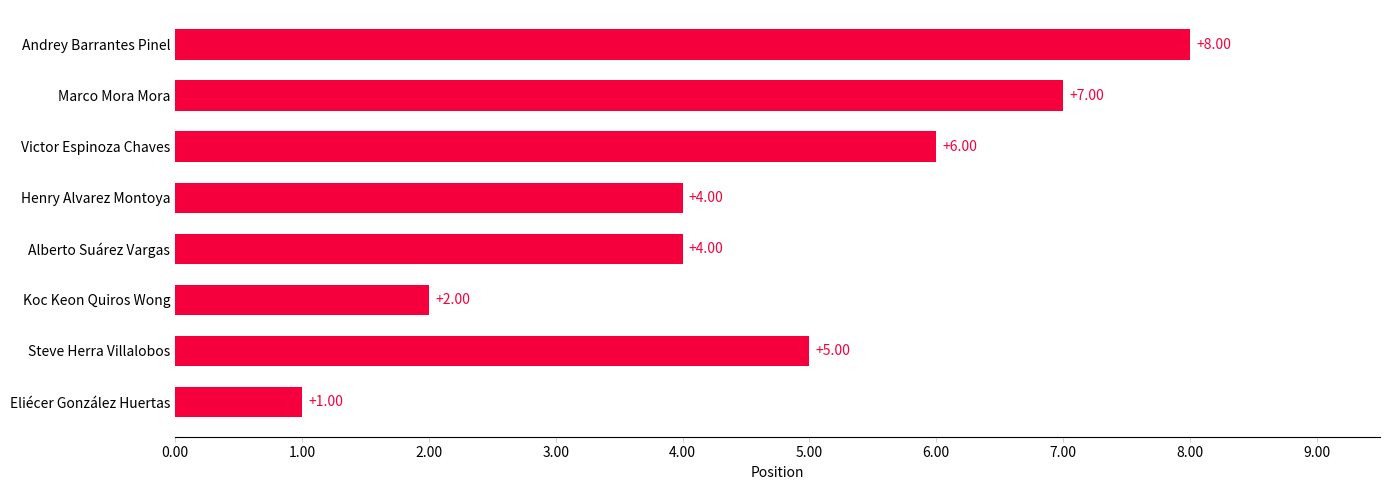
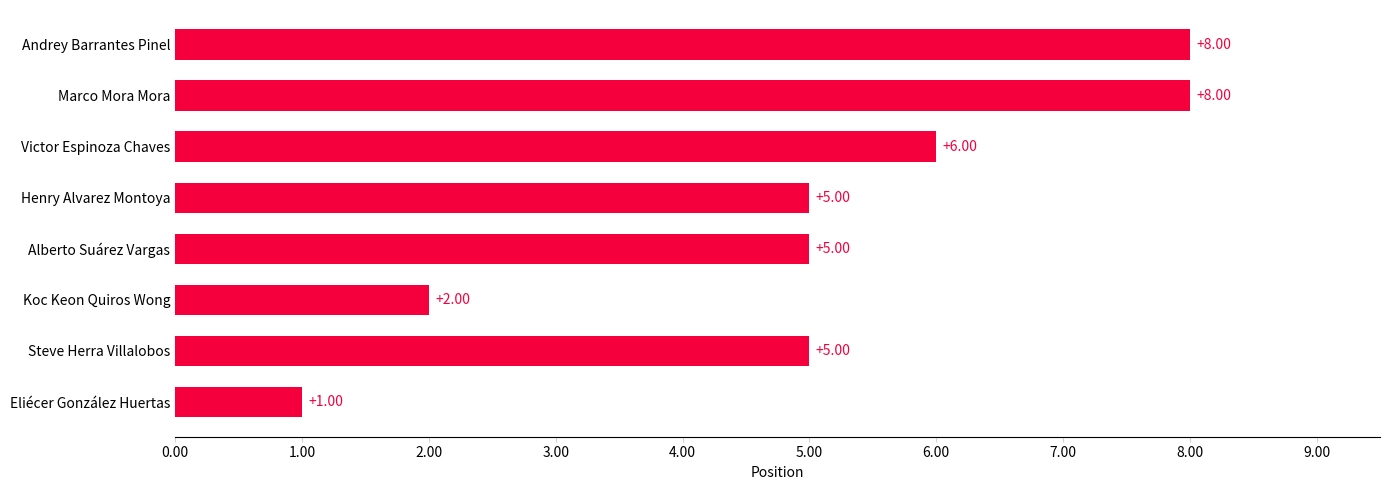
  {
    "Andrey Barrantes Pinel": "+8.00",
-   "Marco Mora Mora": "+7.00",
+   "Marco Mora Mora": "+8.00",
    "Victor Espinoza Chaves": "+6.00",
-   "Henry Alvarez Montoya": "+4.00",
-   "Alberto Suárez Vargas": "+4.00",
+   "Henry Alvarez Montoya": "+5.00",
+   "Alberto Suárez Vargas": "+5.00",
    "Koc Keon Quiros Wong": "+2.00",
    "Steve Herra Villalobos": "+5.00",
    "Eliécer González Huertas": "+1.00"
  }
